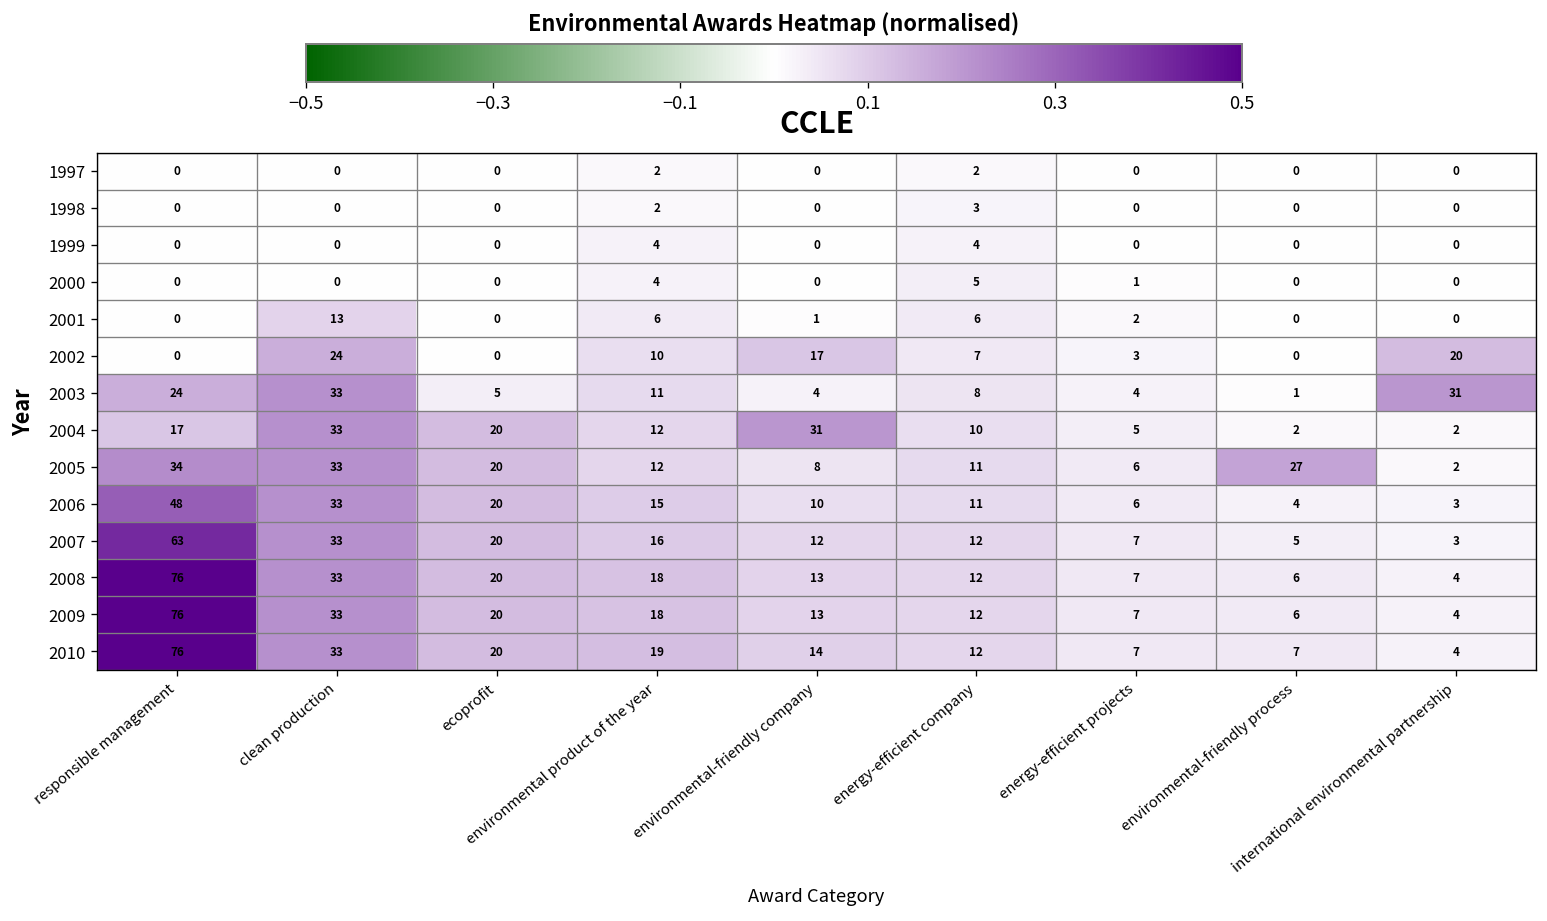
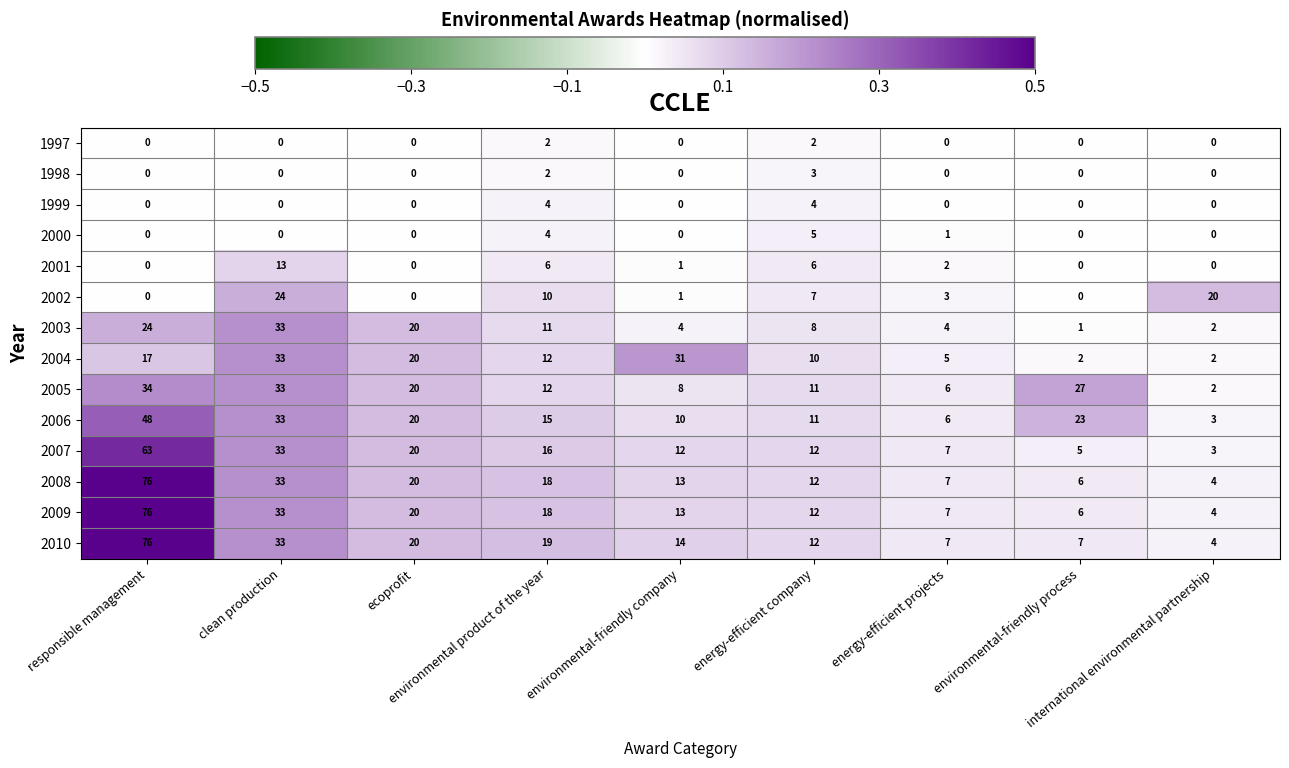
  {
    "1997": {
      "responsible management": 0,
      "clean production": 0,
      "ecoprofit": 0,
      "environmental product of the year": 2,
      "environmental-friendly company": 0,
      "energy-efficient company": 2,
      "energy-efficient projects": 0,
      "environmental-friendly process": 0,
      "international environmental partnership": 0
    },
    "1998": {
      "responsible management": 0,
      "clean production": 0,
      "ecoprofit": 0,
      "environmental product of the year": 2,
      "environmental-friendly company": 0,
      "energy-efficient company": 3,
      "energy-efficient projects": 0,
      "environmental-friendly process": 0,
      "international environmental partnership": 0
    },
    "1999": {
      "responsible management": 0,
      "clean production": 0,
      "ecoprofit": 0,
      "environmental product of the year": 4,
      "environmental-friendly company": 0,
      "energy-efficient company": 4,
      "energy-efficient projects": 0,
      "environmental-friendly process": 0,
      "international environmental partnership": 0
    },
    "2000": {
      "responsible management": 0,
      "clean production": 0,
      "ecoprofit": 0,
      "environmental product of the year": 4,
      "environmental-friendly company": 0,
      "energy-efficient company": 5,
      "energy-efficient projects": 1,
      "environmental-friendly process": 0,
      "international environmental partnership": 0
    },
    "2001": {
      "responsible management": 0,
      "clean production": 13,
      "ecoprofit": 0,
      "environmental product of the year": 6,
      "environmental-friendly company": 1,
      "energy-efficient company": 6,
      "energy-efficient projects": 2,
      "environmental-friendly process": 0,
      "international environmental partnership": 0
    },
    "2002": {
      "responsible management": 0,
      "clean production": 24,
      "ecoprofit": 0,
      "environmental product of the year": 10,
-     "environmental-friendly company": 17,
+     "environmental-friendly company": 1,
      "energy-efficient company": 7,
      "energy-efficient projects": 3,
      "environmental-friendly process": 0,
      "international environmental partnership": 20
    },
    "2003": {
      "responsible management": 24,
      "clean production": 33,
-     "ecoprofit": 5,
+     "ecoprofit": 20,
      "environmental product of the year": 11,
      "environmental-friendly company": 4,
      "energy-efficient company": 8,
      "energy-efficient projects": 4,
      "environmental-friendly process": 1,
-     "international environmental partnership": 31
+     "international environmental partnership": 2
    },
    "2004": {
      "responsible management": 17,
      "clean production": 33,
      "ecoprofit": 20,
      "environmental product of the year": 12,
      "environmental-friendly company": 31,
      "energy-efficient company": 10,
      "energy-efficient projects": 5,
      "environmental-friendly process": 2,
      "international environmental partnership": 2
    },
    "2005": {
      "responsible management": 34,
      "clean production": 33,
      "ecoprofit": 20,
      "environmental product of the year": 12,
      "environmental-friendly company": 8,
      "energy-efficient company": 11,
      "energy-efficient projects": 6,
      "environmental-friendly process": 27,
      "international environmental partnership": 2
    },
    "2006": {
      "responsible management": 48,
      "clean production": 33,
      "ecoprofit": 20,
      "environmental product of the year": 15,
      "environmental-friendly company": 10,
      "energy-efficient company": 11,
      "energy-efficient projects": 6,
-     "environmental-friendly process": 4,
+     "environmental-friendly process": 23,
      "international environmental partnership": 3
    },
    "2007": {
      "responsible management": 63,
      "clean production": 33,
      "ecoprofit": 20,
      "environmental product of the year": 16,
      "environmental-friendly company": 12,
      "energy-efficient company": 12,
      "energy-efficient projects": 7,
      "environmental-friendly process": 5,
      "international environmental partnership": 3
    },
    "2008": {
      "responsible management": 76,
      "clean production": 33,
      "ecoprofit": 20,
      "environmental product of the year": 18,
      "environmental-friendly company": 13,
      "energy-efficient company": 12,
      "energy-efficient projects": 7,
      "environmental-friendly process": 6,
      "international environmental partnership": 4
    },
    "2009": {
      "responsible management": 76,
      "clean production": 33,
      "ecoprofit": 20,
      "environmental product of the year": 18,
      "environmental-friendly company": 13,
      "energy-efficient company": 12,
      "energy-efficient projects": 7,
      "environmental-friendly process": 6,
      "international environmental partnership": 4
    },
    "2010": {
      "responsible management": 76,
      "clean production": 33,
      "ecoprofit": 20,
      "environmental product of the year": 19,
      "environmental-friendly company": 14,
      "energy-efficient company": 12,
      "energy-efficient projects": 7,
      "environmental-friendly process": 7,
      "international environmental partnership": 4
    }
  }
